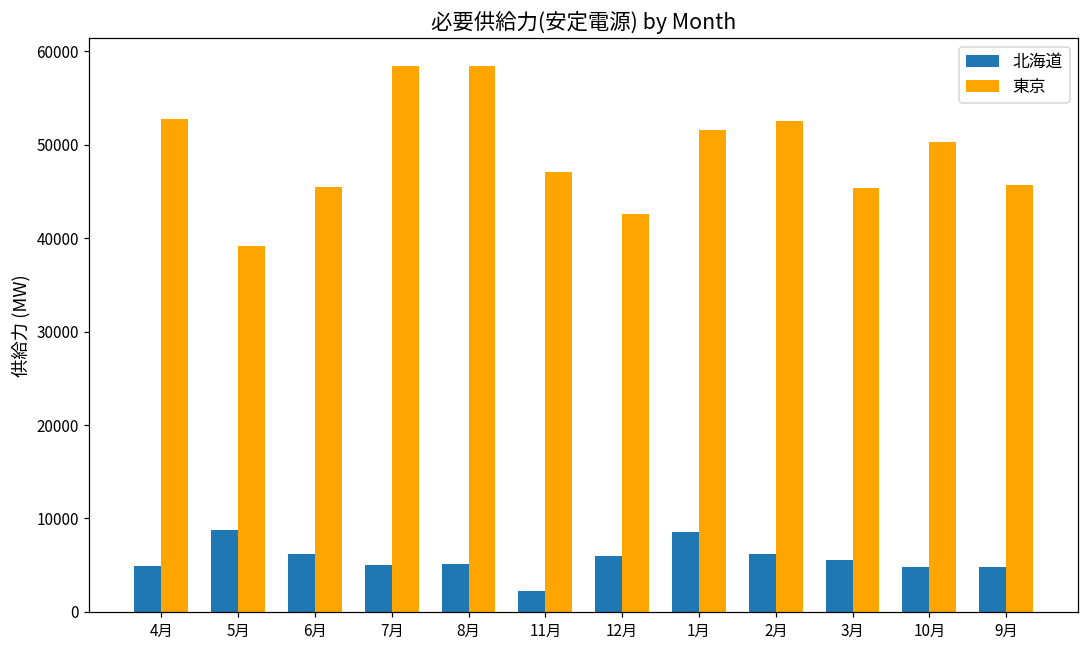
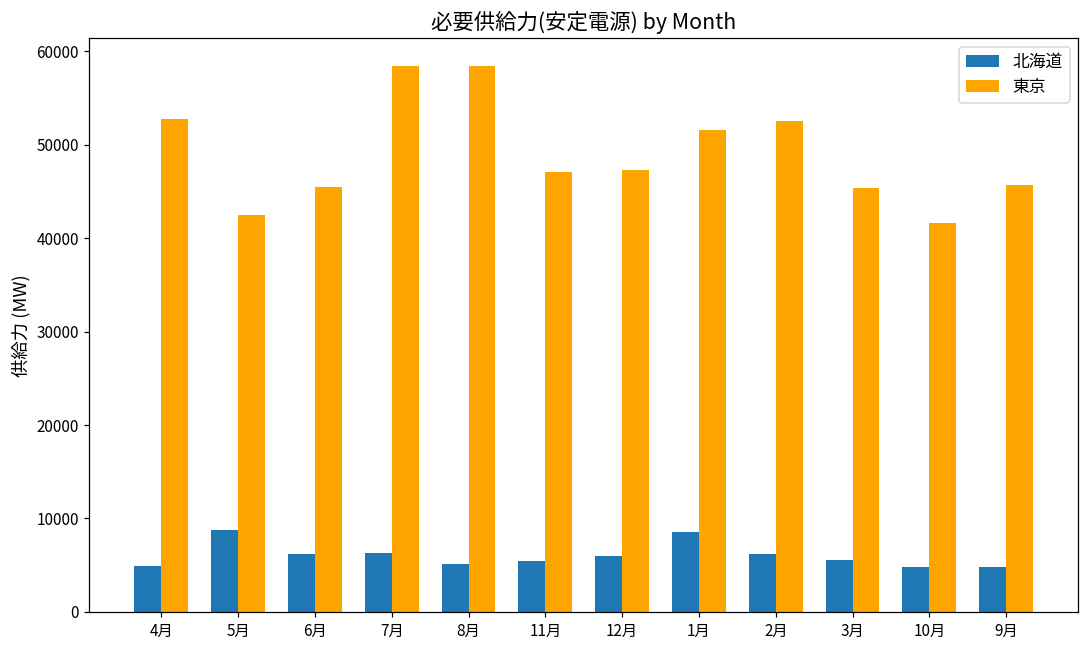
  {
    "北海道": {
      "4月": 5000,
      "5月": 9000,
      "6月": 6000,
-     "7月": 5000,
+     "7月": 6000,
      "8月": 5000,
-     "11月": 2000,
+     "11月": 5000,
      "12月": 6000,
      "1月": 9000,
      "2月": 6000,
      "3月": 6000,
      "10月": 5000,
      "9月": 5000
    },
    "東京": {
      "4月": 53000,
-     "5月": 39000,
+     "5月": 42000,
      "6月": 45000,
      "7月": 58000,
      "8月": 58000,
      "11月": 47000,
-     "12月": 43000,
+     "12月": 47000,
      "1月": 52000,
      "2月": 53000,
      "3月": 45000,
-     "10月": 50000,
+     "10月": 42000,
      "9月": 46000
    }
  }
